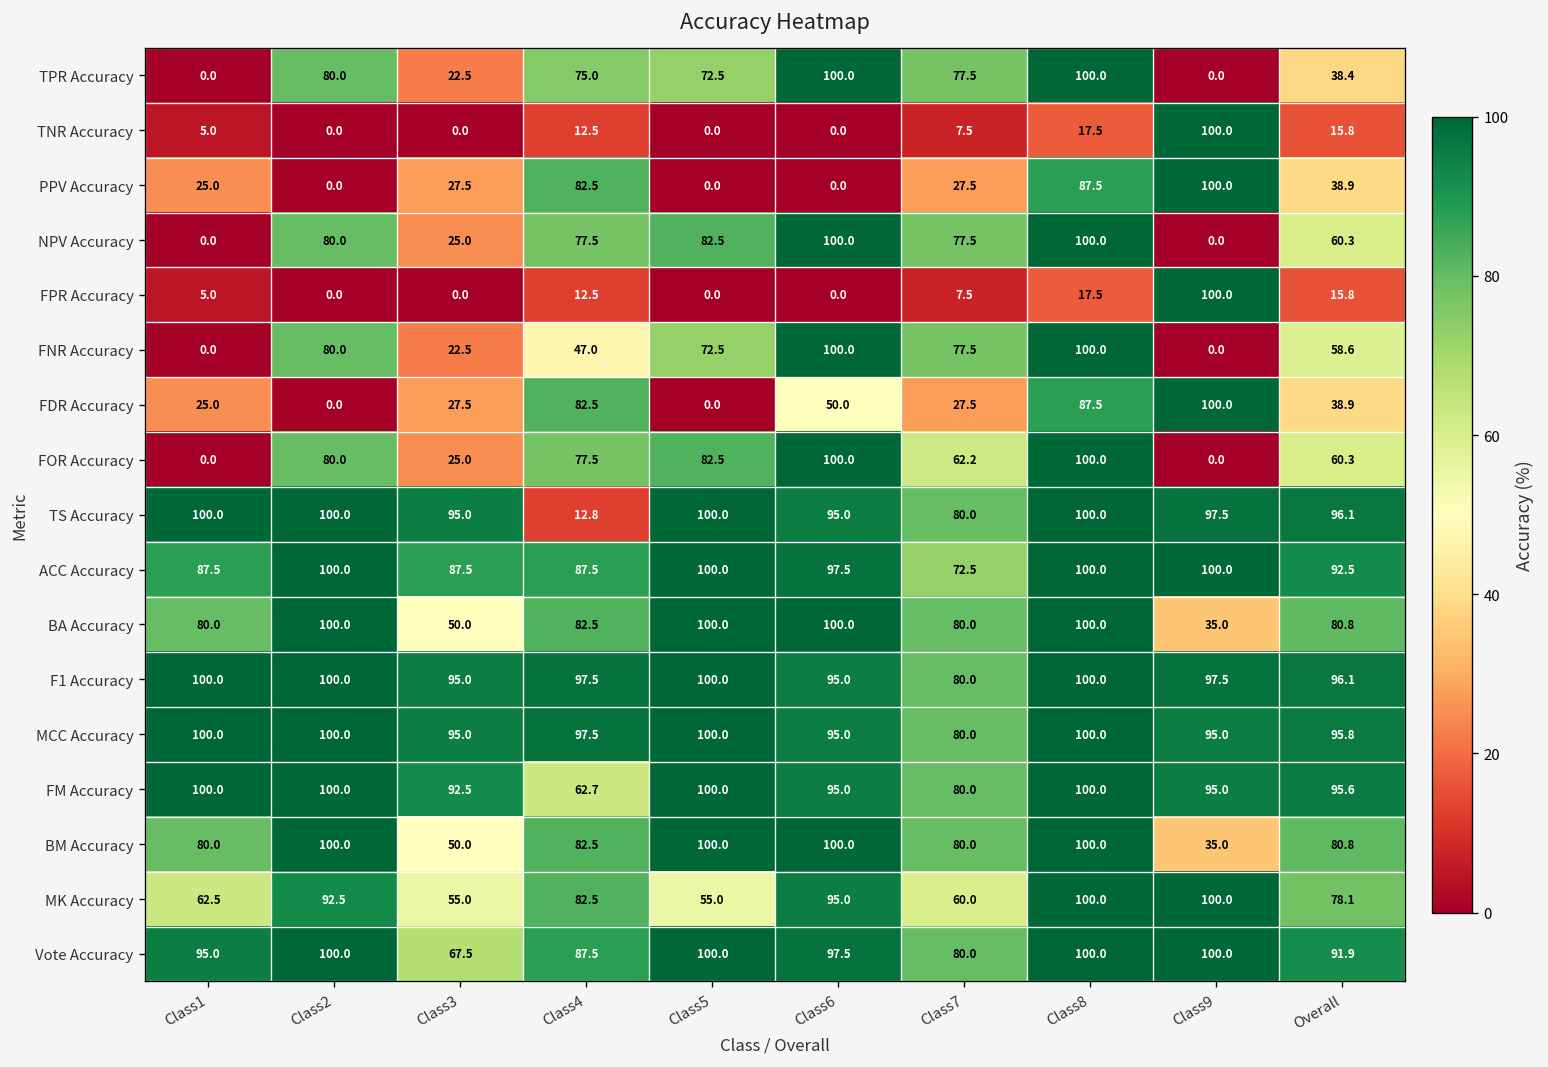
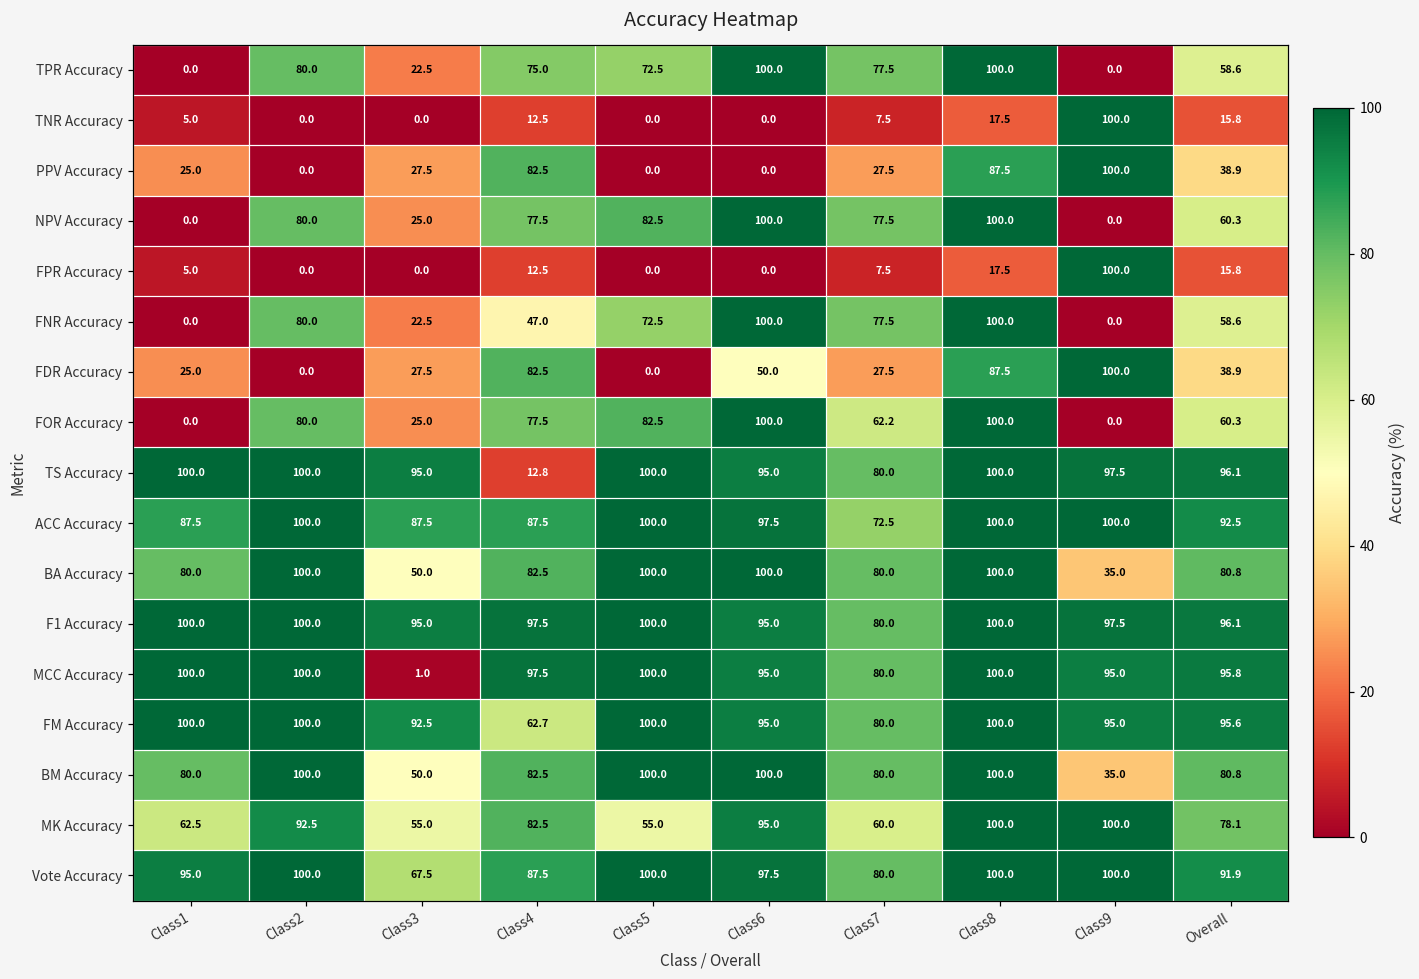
  {
    "TPR Accuracy": {
      "Class1": 0.0,
      "Class2": 80.0,
      "Class3": 22.5,
      "Class4": 75.0,
      "Class5": 72.5,
      "Class6": 100.0,
      "Class7": 77.5,
      "Class8": 100.0,
      "Class9": 0.0,
-     "Overall": 38.4
+     "Overall": 58.6
    },
    "TNR Accuracy": {
      "Class1": 5.0,
      "Class2": 0.0,
      "Class3": 0.0,
      "Class4": 12.5,
      "Class5": 0.0,
      "Class6": 0.0,
      "Class7": 7.5,
      "Class8": 17.5,
      "Class9": 100.0,
      "Overall": 15.8
    },
    "PPV Accuracy": {
      "Class1": 25.0,
      "Class2": 0.0,
      "Class3": 27.5,
      "Class4": 82.5,
      "Class5": 0.0,
      "Class6": 0.0,
      "Class7": 27.5,
      "Class8": 87.5,
      "Class9": 100.0,
      "Overall": 38.9
    },
    "NPV Accuracy": {
      "Class1": 0.0,
      "Class2": 80.0,
      "Class3": 25.0,
      "Class4": 77.5,
      "Class5": 82.5,
      "Class6": 100.0,
      "Class7": 77.5,
      "Class8": 100.0,
      "Class9": 0.0,
      "Overall": 60.3
    },
    "FPR Accuracy": {
      "Class1": 5.0,
      "Class2": 0.0,
      "Class3": 0.0,
      "Class4": 12.5,
      "Class5": 0.0,
      "Class6": 0.0,
      "Class7": 7.5,
      "Class8": 17.5,
      "Class9": 100.0,
      "Overall": 15.8
    },
    "FNR Accuracy": {
      "Class1": 0.0,
      "Class2": 80.0,
      "Class3": 22.5,
      "Class4": 47.0,
      "Class5": 72.5,
      "Class6": 100.0,
      "Class7": 77.5,
      "Class8": 100.0,
      "Class9": 0.0,
      "Overall": 58.6
    },
    "FDR Accuracy": {
      "Class1": 25.0,
      "Class2": 0.0,
      "Class3": 27.5,
      "Class4": 82.5,
      "Class5": 0.0,
      "Class6": 50.0,
      "Class7": 27.5,
      "Class8": 87.5,
      "Class9": 100.0,
      "Overall": 38.9
    },
    "FOR Accuracy": {
      "Class1": 0.0,
      "Class2": 80.0,
      "Class3": 25.0,
      "Class4": 77.5,
      "Class5": 82.5,
      "Class6": 100.0,
      "Class7": 62.2,
      "Class8": 100.0,
      "Class9": 0.0,
      "Overall": 60.3
    },
    "TS Accuracy": {
      "Class1": 100.0,
      "Class2": 100.0,
      "Class3": 95.0,
      "Class4": 12.8,
      "Class5": 100.0,
      "Class6": 95.0,
      "Class7": 80.0,
      "Class8": 100.0,
      "Class9": 97.5,
      "Overall": 96.1
    },
    "ACC Accuracy": {
      "Class1": 87.5,
      "Class2": 100.0,
      "Class3": 87.5,
      "Class4": 87.5,
      "Class5": 100.0,
      "Class6": 97.5,
      "Class7": 72.5,
      "Class8": 100.0,
      "Class9": 100.0,
      "Overall": 92.5
    },
    "BA Accuracy": {
      "Class1": 80.0,
      "Class2": 100.0,
      "Class3": 50.0,
      "Class4": 82.5,
      "Class5": 100.0,
      "Class6": 100.0,
      "Class7": 80.0,
      "Class8": 100.0,
      "Class9": 35.0,
      "Overall": 80.8
    },
    "F1 Accuracy": {
      "Class1": 100.0,
      "Class2": 100.0,
      "Class3": 95.0,
      "Class4": 97.5,
      "Class5": 100.0,
      "Class6": 95.0,
      "Class7": 80.0,
      "Class8": 100.0,
      "Class9": 97.5,
      "Overall": 96.1
    },
    "MCC Accuracy": {
      "Class1": 100.0,
      "Class2": 100.0,
-     "Class3": 95.0,
+     "Class3": 1.0,
      "Class4": 97.5,
      "Class5": 100.0,
      "Class6": 95.0,
      "Class7": 80.0,
      "Class8": 100.0,
      "Class9": 95.0,
      "Overall": 95.8
    },
    "FM Accuracy": {
      "Class1": 100.0,
      "Class2": 100.0,
      "Class3": 92.5,
      "Class4": 62.7,
      "Class5": 100.0,
      "Class6": 95.0,
      "Class7": 80.0,
      "Class8": 100.0,
      "Class9": 95.0,
      "Overall": 95.6
    },
    "BM Accuracy": {
      "Class1": 80.0,
      "Class2": 100.0,
      "Class3": 50.0,
      "Class4": 82.5,
      "Class5": 100.0,
      "Class6": 100.0,
      "Class7": 80.0,
      "Class8": 100.0,
      "Class9": 35.0,
      "Overall": 80.8
    },
    "MK Accuracy": {
      "Class1": 62.5,
      "Class2": 92.5,
      "Class3": 55.0,
      "Class4": 82.5,
      "Class5": 55.0,
      "Class6": 95.0,
      "Class7": 60.0,
      "Class8": 100.0,
      "Class9": 100.0,
      "Overall": 78.1
    },
    "Vote Accuracy": {
      "Class1": 95.0,
      "Class2": 100.0,
      "Class3": 67.5,
      "Class4": 87.5,
      "Class5": 100.0,
      "Class6": 97.5,
      "Class7": 80.0,
      "Class8": 100.0,
      "Class9": 100.0,
      "Overall": 91.9
    }
  }
